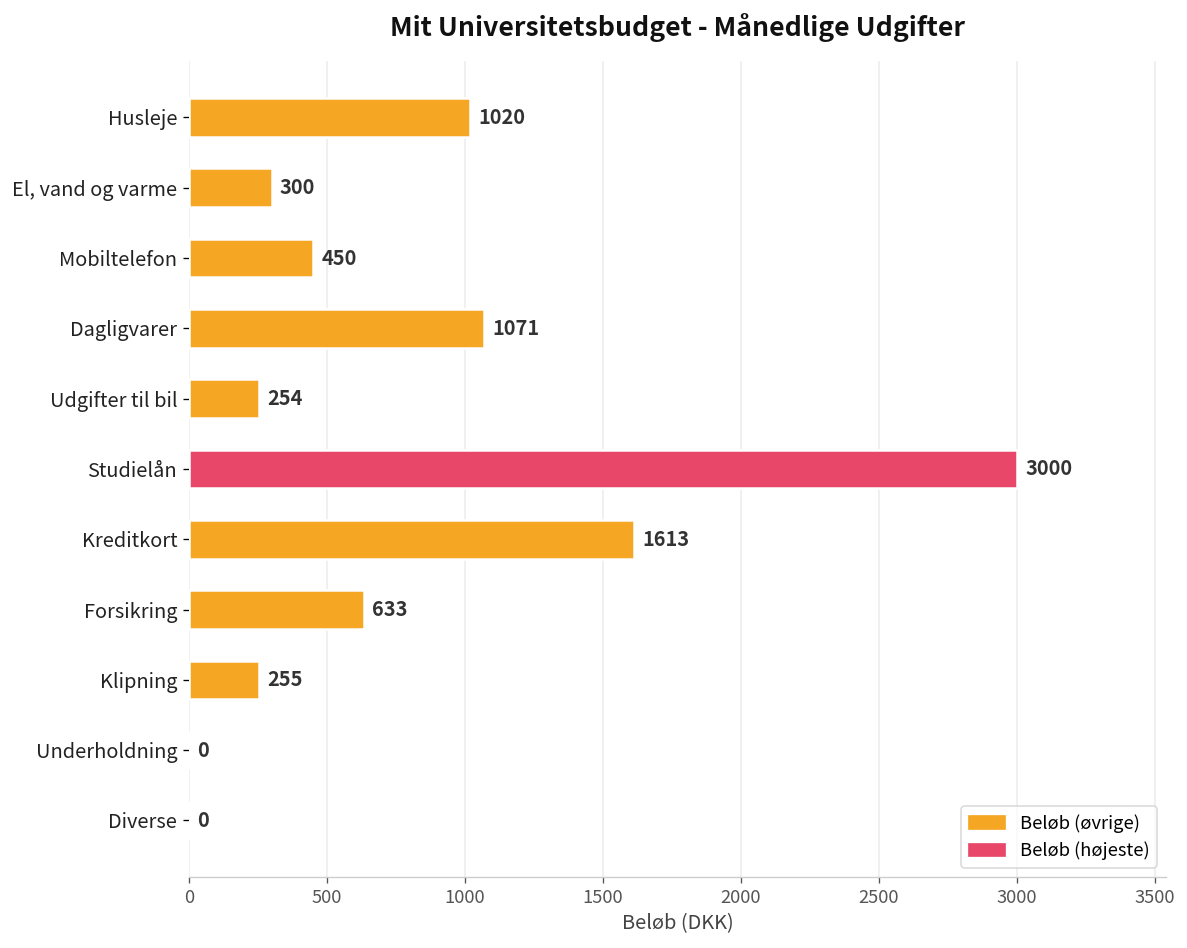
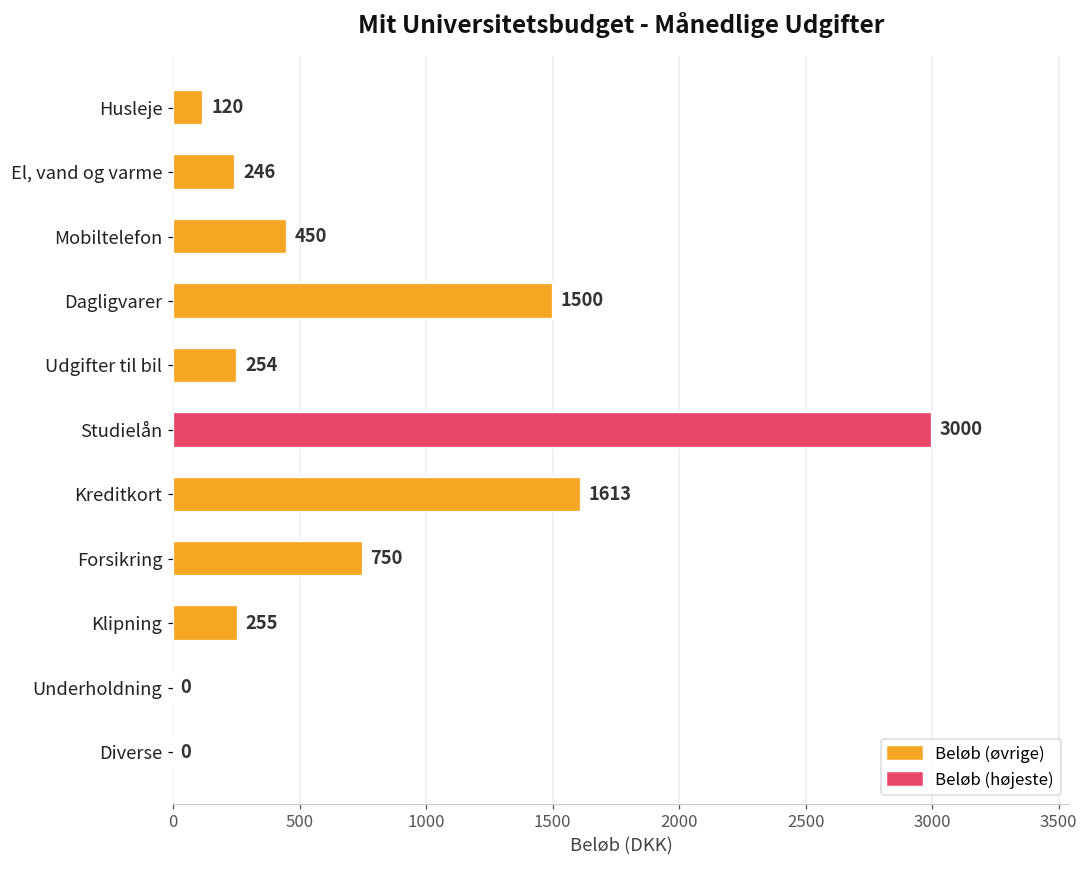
  {
-   "Husleje": 1020,
-   "El, vand og varme": 300,
+   "Husleje": 120,
+   "El, vand og varme": 246,
    "Mobiltelefon": 450,
-   "Dagligvarer": 1071,
+   "Dagligvarer": 1500,
    "Udgifter til bil": 254,
    "Studielån": 3000,
    "Kreditkort": 1613,
-   "Forsikring": 633,
+   "Forsikring": 750,
    "Klipning": 255,
    "Underholdning": 0,
    "Diverse": 0
  }
